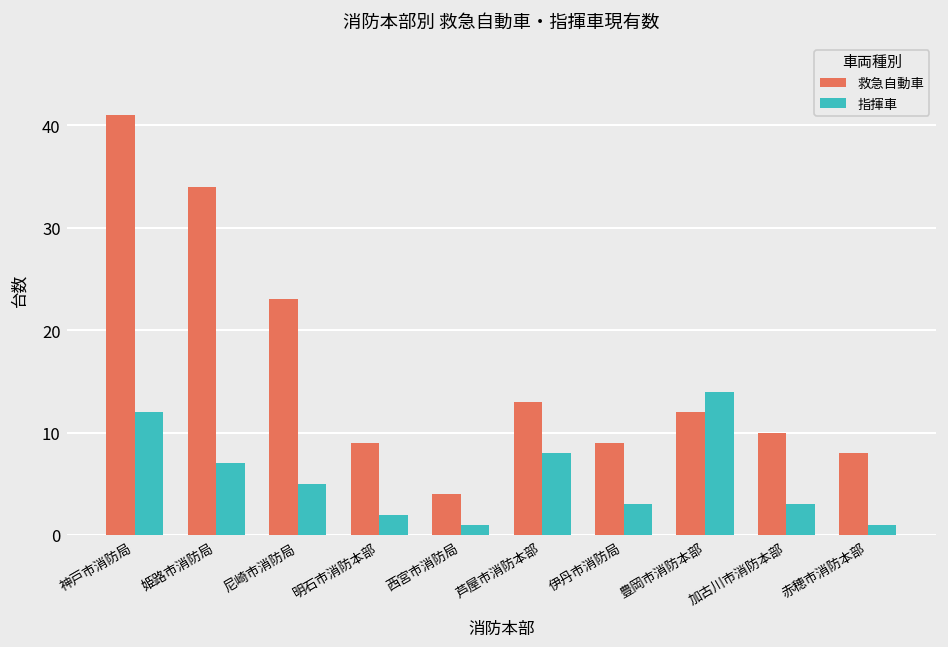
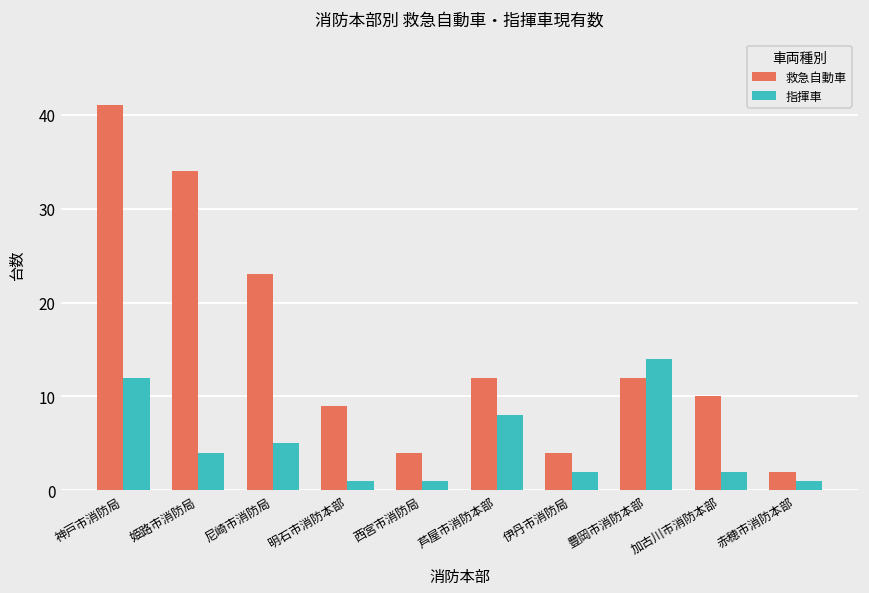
  {
    "救急自動車": {
      "神戸市消防局": 41,
      "姫路市消防局": 34,
      "尼崎市消防局": 23,
      "明石市消防本部": 9,
      "西宮市消防局": 4,
-     "芦屋市消防本部": 13,
-     "伊丹市消防局": 9,
+     "芦屋市消防本部": 12,
+     "伊丹市消防局": 4,
      "豊岡市消防本部": 12,
      "加古川市消防本部": 10,
-     "赤穂市消防本部": 8
+     "赤穂市消防本部": 2
    },
    "指揮車": {
      "神戸市消防局": 12,
-     "姫路市消防局": 7,
+     "姫路市消防局": 4,
      "尼崎市消防局": 5,
-     "明石市消防本部": 2,
+     "明石市消防本部": 1,
      "西宮市消防局": 1,
      "芦屋市消防本部": 8,
-     "伊丹市消防局": 3,
+     "伊丹市消防局": 2,
      "豊岡市消防本部": 14,
-     "加古川市消防本部": 3,
+     "加古川市消防本部": 2,
      "赤穂市消防本部": 1
    }
  }
